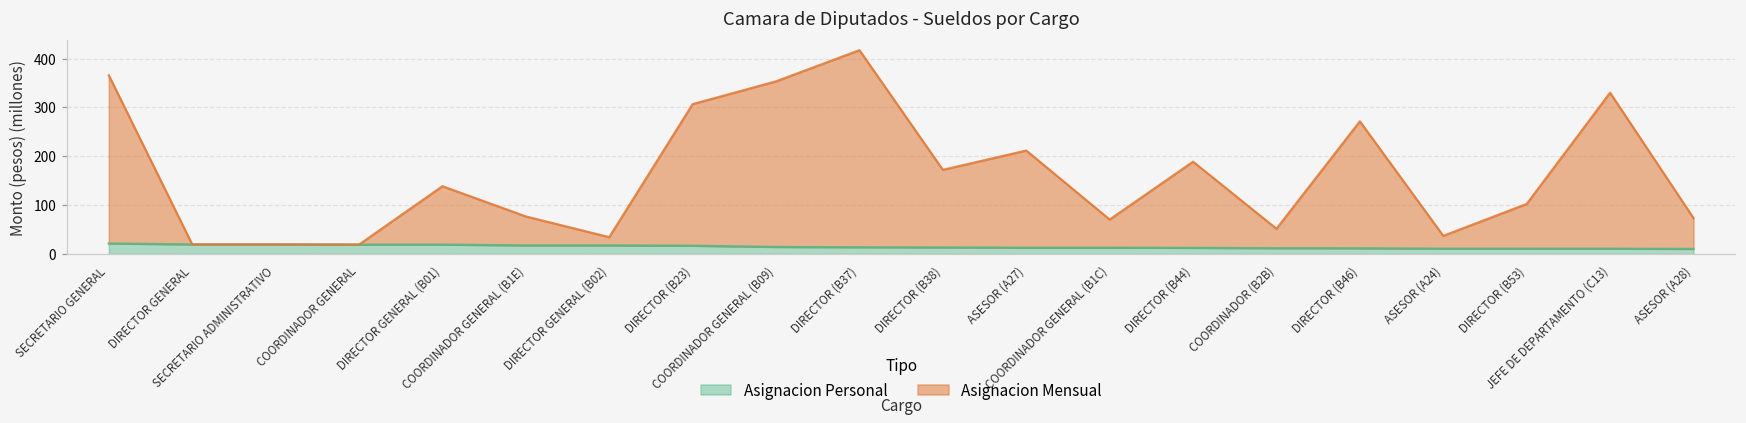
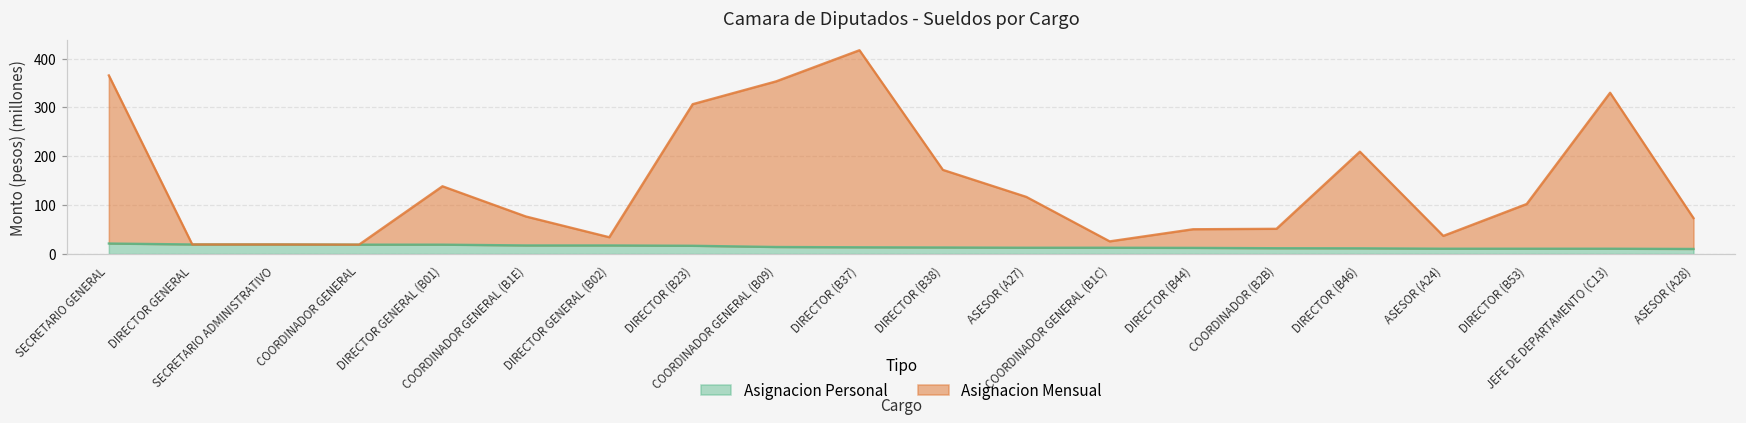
  {
    "Asignacion Personal": {
      "SECRETARIO GENERAL": 20,
      "DIRECTOR GENERAL (B01)": 20,
      "COORDINADOR GENERAL (B1E)": 20,
      "DIRECTOR GENERAL (B02)": 20,
      "DIRECTOR (B23)": 20,
      "COORDINADOR GENERAL (B09)": 10,
      "DIRECTOR (B37)": 10,
      "DIRECTOR (B38)": 10,
      "ASESOR (A27)": 10,
      "COORDINADOR GENERAL (B1C)": 10,
      "DIRECTOR (B44)": 10,
      "COORDINADOR (B2B)": 10,
      "DIRECTOR (B46)": 10,
      "ASESOR (A24)": 10,
      "DIRECTOR (B53)": 10,
      "JEFE DE DEPARTAMENTO (C13)": 10,
      "ASESOR (A28)": 10
    },
    "Asignacion Mensual": {
      "SECRETARIO GENERAL": 370,
      "DIRECTOR GENERAL (B01)": 140,
      "COORDINADOR GENERAL (B1E)": 80,
      "DIRECTOR GENERAL (B02)": 30,
      "DIRECTOR (B23)": 310,
      "COORDINADOR GENERAL (B09)": 350,
      "DIRECTOR (B37)": 420,
      "DIRECTOR (B38)": 170,
-     "ASESOR (A27)": 210,
-     "COORDINADOR GENERAL (B1C)": 70,
-     "DIRECTOR (B44)": 190,
+     "ASESOR (A27)": 120,
+     "COORDINADOR GENERAL (B1C)": 30,
+     "DIRECTOR (B44)": 50,
      "COORDINADOR (B2B)": 50,
-     "DIRECTOR (B46)": 270,
+     "DIRECTOR (B46)": 210,
      "ASESOR (A24)": 40,
      "DIRECTOR (B53)": 100,
      "JEFE DE DEPARTAMENTO (C13)": 330,
      "ASESOR (A28)": 70
    }
  }
